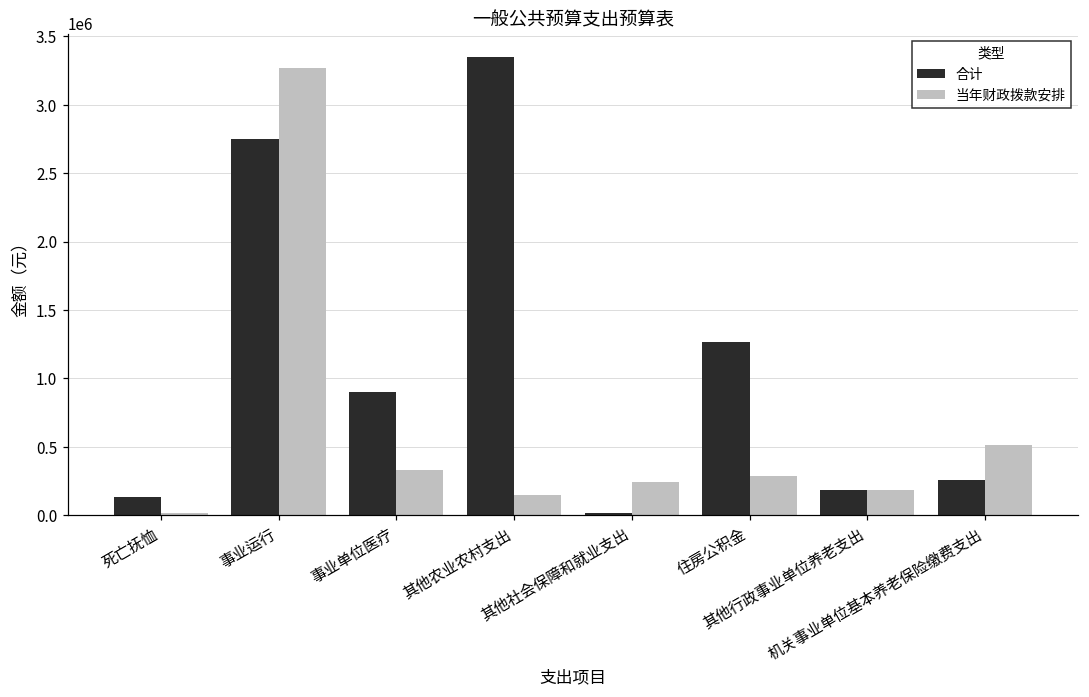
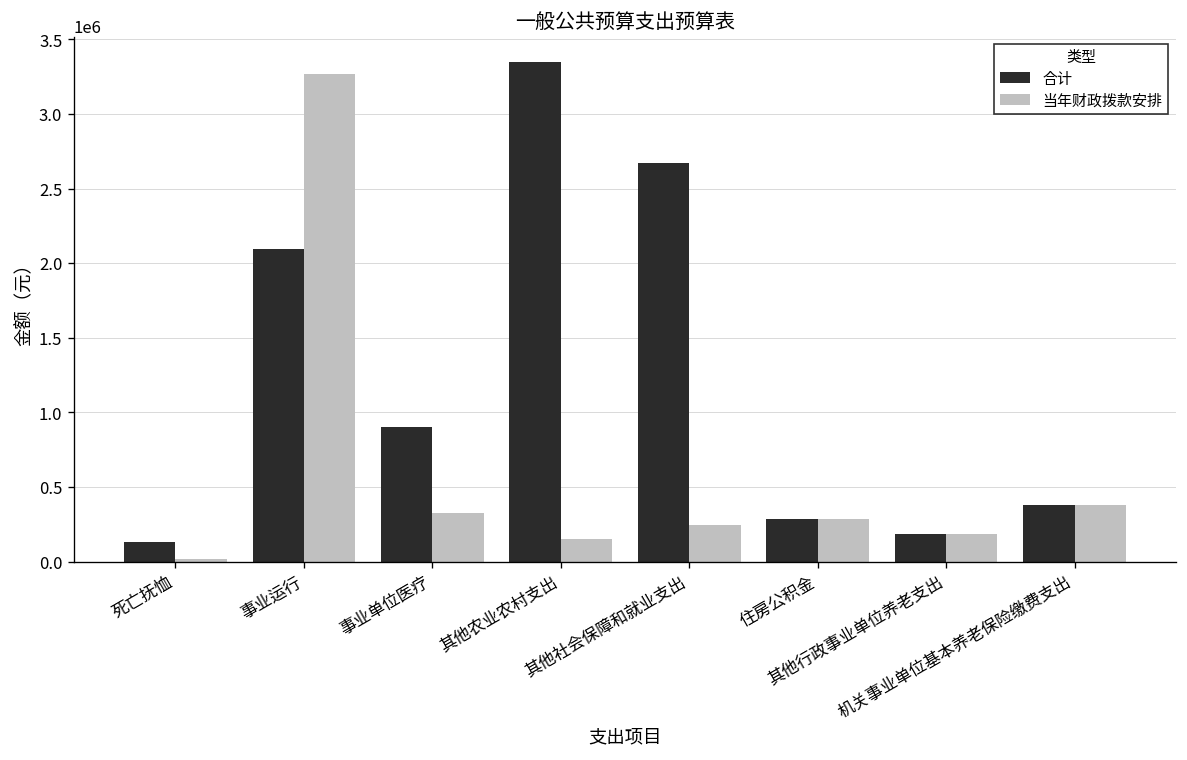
  {
    "合计": {
      "死亡抚恤": 130000,
-     "事业运行": 2750000,
+     "事业运行": 2100000,
      "事业单位医疗": 900000,
      "其他农业农村支出": 3350000,
-     "其他社会保障和就业支出": 10000,
-     "住房公积金": 1270000,
+     "其他社会保障和就业支出": 2670000,
+     "住房公积金": 280000,
      "其他行政事业单位养老支出": 190000,
-     "机关事业单位基本养老保险缴费支出": 260000
+     "机关事业单位基本养老保险缴费支出": 380000
    },
    "当年财政拨款安排": {
      "事业运行": 3270000,
      "事业单位医疗": 330000,
      "其他农业农村支出": 150000,
      "其他社会保障和就业支出": 240000,
      "住房公积金": 280000,
      "其他行政事业单位养老支出": 190000,
-     "机关事业单位基本养老保险缴费支出": 510000
+     "机关事业单位基本养老保险缴费支出": 380000
    }
  }
